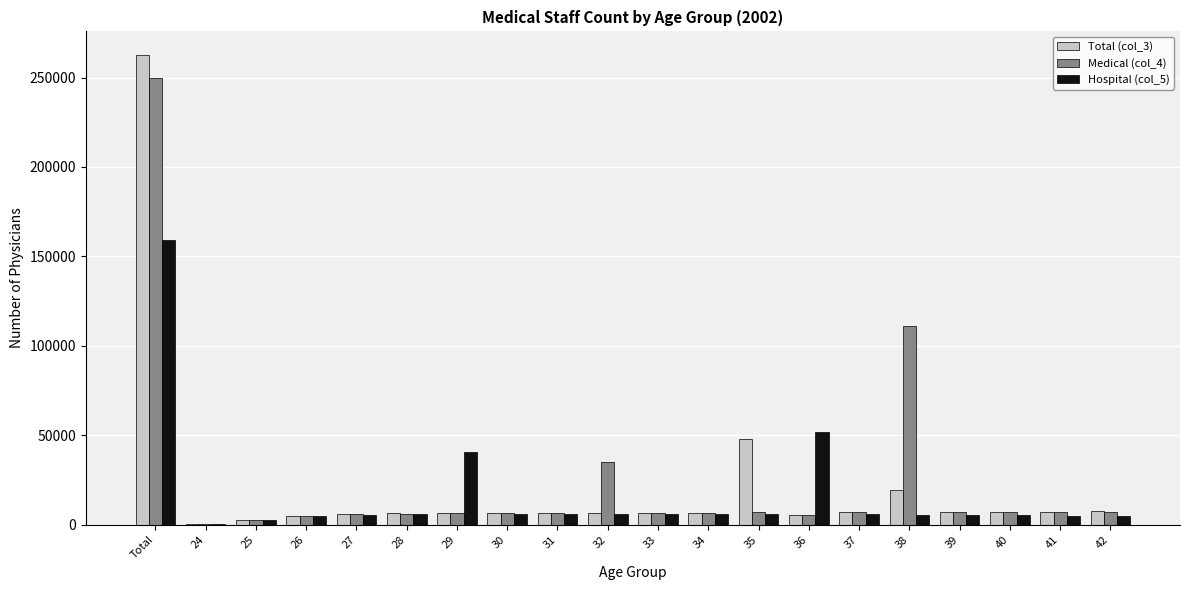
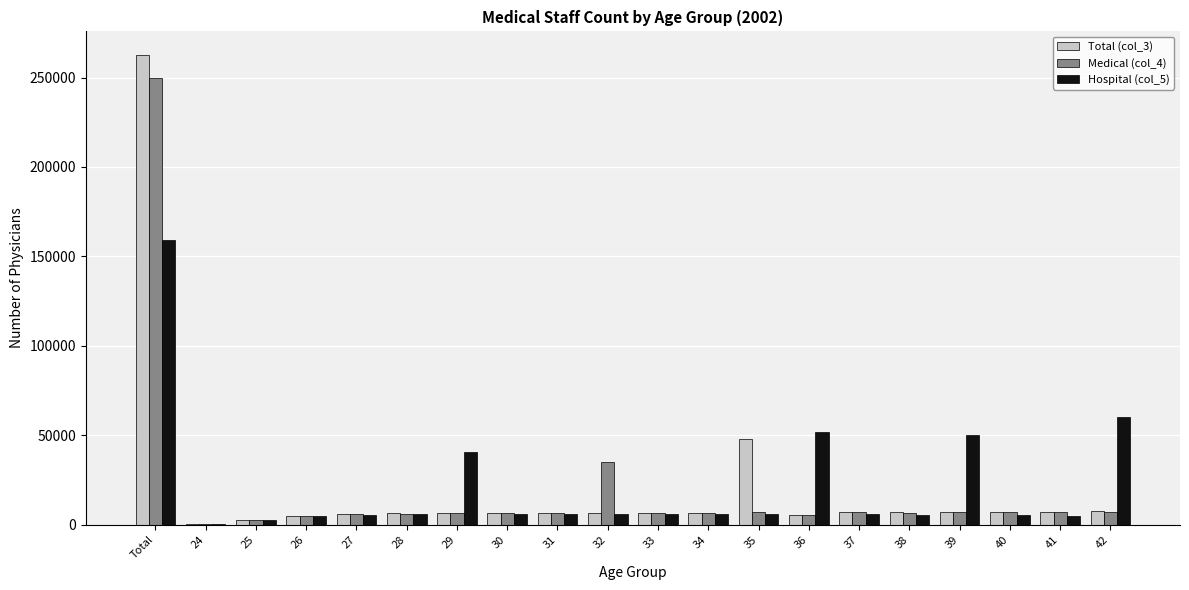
  {
    "Total (col_3)": {
      "Total": 263000,
      "25": 3000,
      "26": 5000,
      "27": 6000,
      "28": 6000,
      "29": 7000,
      "30": 6000,
      "31": 7000,
      "32": 6000,
      "33": 7000,
      "34": 7000,
      "35": 48000,
      "36": 6000,
      "37": 7000,
-     "38": 20000,
+     "38": 7000,
      "39": 7000,
      "40": 7000,
      "41": 7000,
      "42": 7000
    },
    "Medical (col_4)": {
      "Total": 250000,
      "25": 3000,
      "26": 5000,
      "27": 6000,
      "28": 6000,
      "29": 6000,
      "30": 6000,
      "31": 6000,
      "32": 35000,
      "33": 6000,
      "34": 6000,
      "35": 7000,
      "36": 5000,
      "37": 7000,
-     "38": 111000,
+     "38": 7000,
      "39": 7000,
      "40": 7000,
      "41": 7000,
      "42": 7000
    },
    "Hospital (col_5)": {
      "Total": 159000,
      "25": 3000,
      "26": 5000,
      "27": 6000,
      "28": 6000,
      "29": 41000,
      "30": 6000,
      "31": 6000,
      "32": 6000,
      "33": 6000,
      "34": 6000,
      "35": 6000,
      "36": 52000,
      "37": 6000,
      "38": 6000,
-     "39": 5000,
+     "39": 50000,
      "40": 5000,
      "41": 5000,
-     "42": 5000
+     "42": 60000
    }
  }
